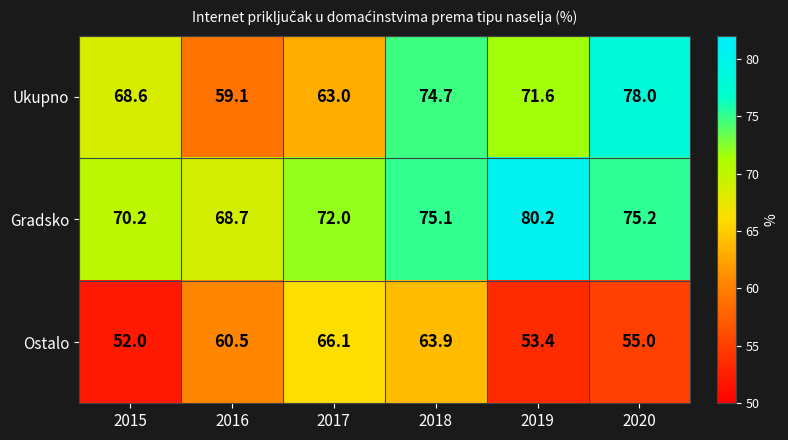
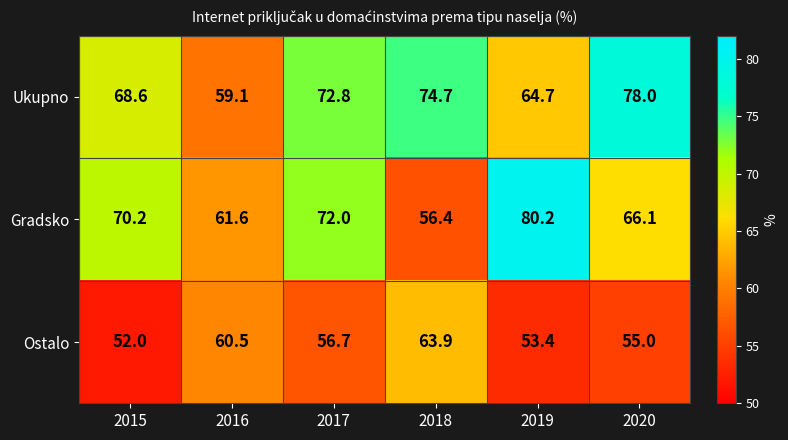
  {
    "Ukupno": {
      "2015": 68.6,
      "2016": 59.1,
-     "2017": 63.0,
+     "2017": 72.8,
      "2018": 74.7,
-     "2019": 71.6,
+     "2019": 64.7,
      "2020": 78.0
    },
    "Gradsko": {
      "2015": 70.2,
-     "2016": 68.7,
+     "2016": 61.6,
      "2017": 72.0,
-     "2018": 75.1,
+     "2018": 56.4,
      "2019": 80.2,
-     "2020": 75.2
+     "2020": 66.1
    },
    "Ostalo": {
      "2015": 52.0,
      "2016": 60.5,
-     "2017": 66.1,
+     "2017": 56.7,
      "2018": 63.9,
      "2019": 53.4,
      "2020": 55.0
    }
  }
